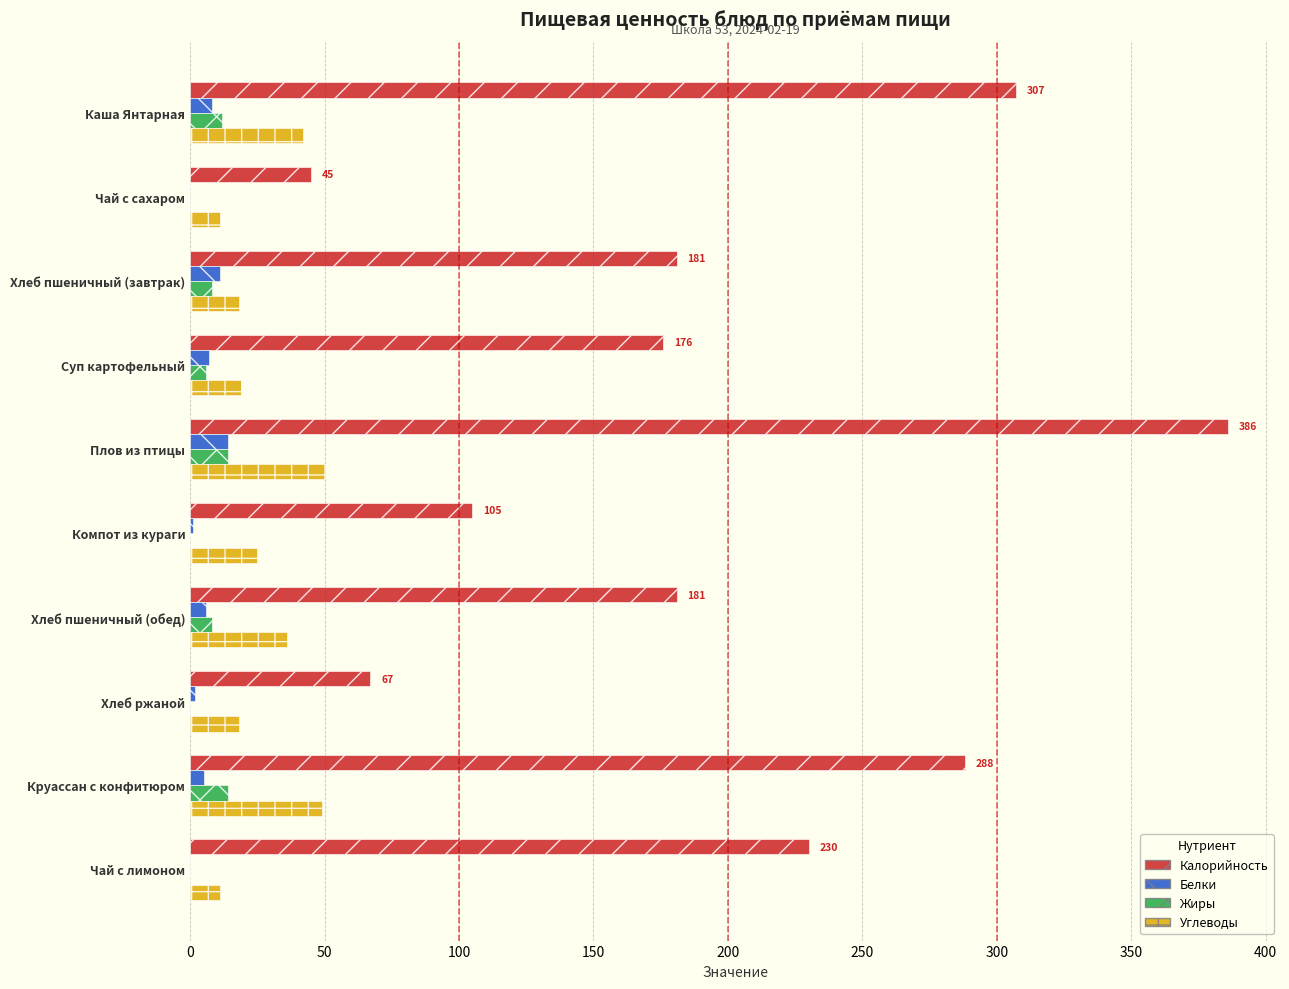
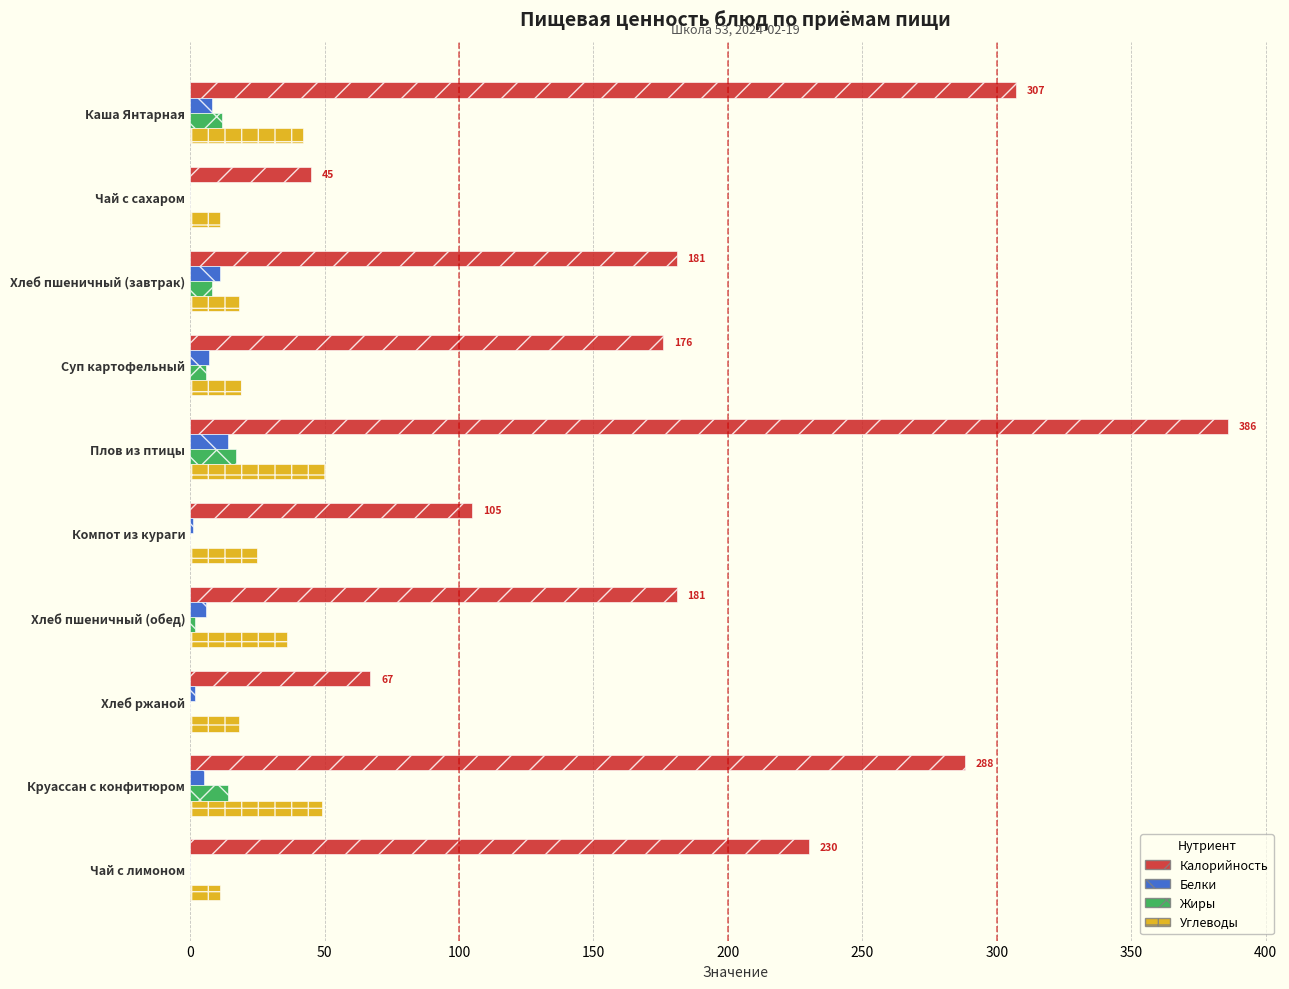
  {
    "Калорийность": {
      "Каша Янтарная": 307,
      "Чай с сахаром": 45,
      "Хлеб пшеничный (завтрак)": 181,
      "Суп картофельный": 176,
      "Плов из птицы": 386,
      "Компот из кураги": 105,
      "Хлеб пшеничный (обед)": 181,
      "Хлеб ржаной": 67,
      "Круассан с конфитюром": 288,
      "Чай с лимоном": 230
    },
    "Белки": {
      "Каша Янтарная": 8,
      "Чай с сахаром": 0,
      "Хлеб пшеничный (завтрак)": 11,
      "Суп картофельный": 7,
      "Плов из птицы": 14,
      "Компот из кураги": 1,
      "Хлеб пшеничный (обед)": 6,
      "Хлеб ржаной": 2,
      "Круассан с конфитюром": 5,
      "Чай с лимоном": 0
    },
    "Жиры": {
      "Каша Янтарная": 12,
      "Чай с сахаром": 0,
      "Хлеб пшеничный (завтрак)": 8,
      "Суп картофельный": 6,
-     "Плов из птицы": 14,
+     "Плов из птицы": 17,
      "Компот из кураги": 0,
-     "Хлеб пшеничный (обед)": 8,
+     "Хлеб пшеничный (обед)": 2,
      "Хлеб ржаной": 0,
      "Круассан с конфитюром": 14,
      "Чай с лимоном": 0
    },
    "Углеводы": {
      "Каша Янтарная": 42,
      "Чай с сахаром": 11,
      "Хлеб пшеничный (завтрак)": 18,
      "Суп картофельный": 19,
      "Плов из птицы": 50,
      "Компот из кураги": 25,
      "Хлеб пшеничный (обед)": 36,
      "Хлеб ржаной": 18,
      "Круассан с конфитюром": 49,
      "Чай с лимоном": 11
    }
  }
